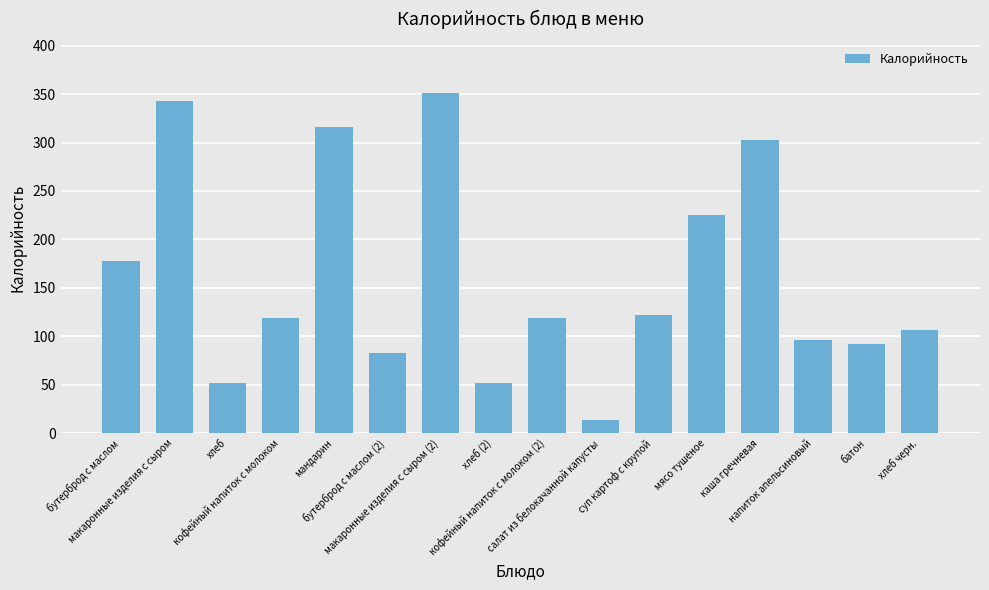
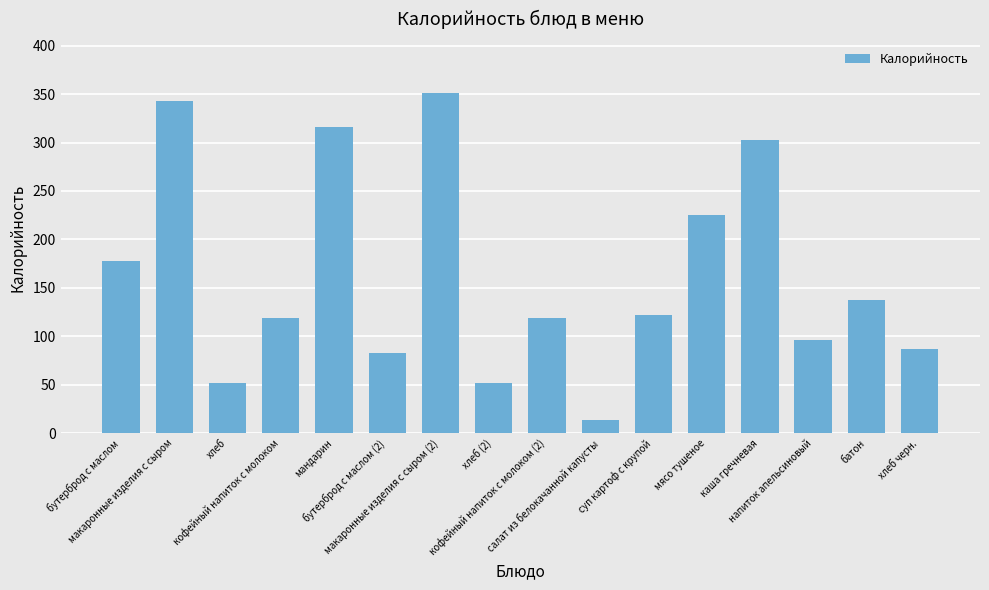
  {
    "бутерброд с маслом": 180,
    "макаронные изделия с сыром": 340,
    "хлеб": 50,
    "кофейный напиток с молоком": 120,
    "мандарин": 320,
    "бутерброд с маслом (2)": 80,
    "макаронные изделия с сыром (2)": 350,
    "хлеб (2)": 50,
    "кофейный напиток с молоком (2)": 120,
    "салат из белокачанной капусты": 10,
    "суп картоф с крупой": 120,
    "мясо тушеное": 230,
    "каша гречневая": 300,
    "напиток апельсиновый": 100,
-   "батон": 90,
-   "хлеб черн.": 110
+   "батон": 140,
+   "хлеб черн.": 90
  }
